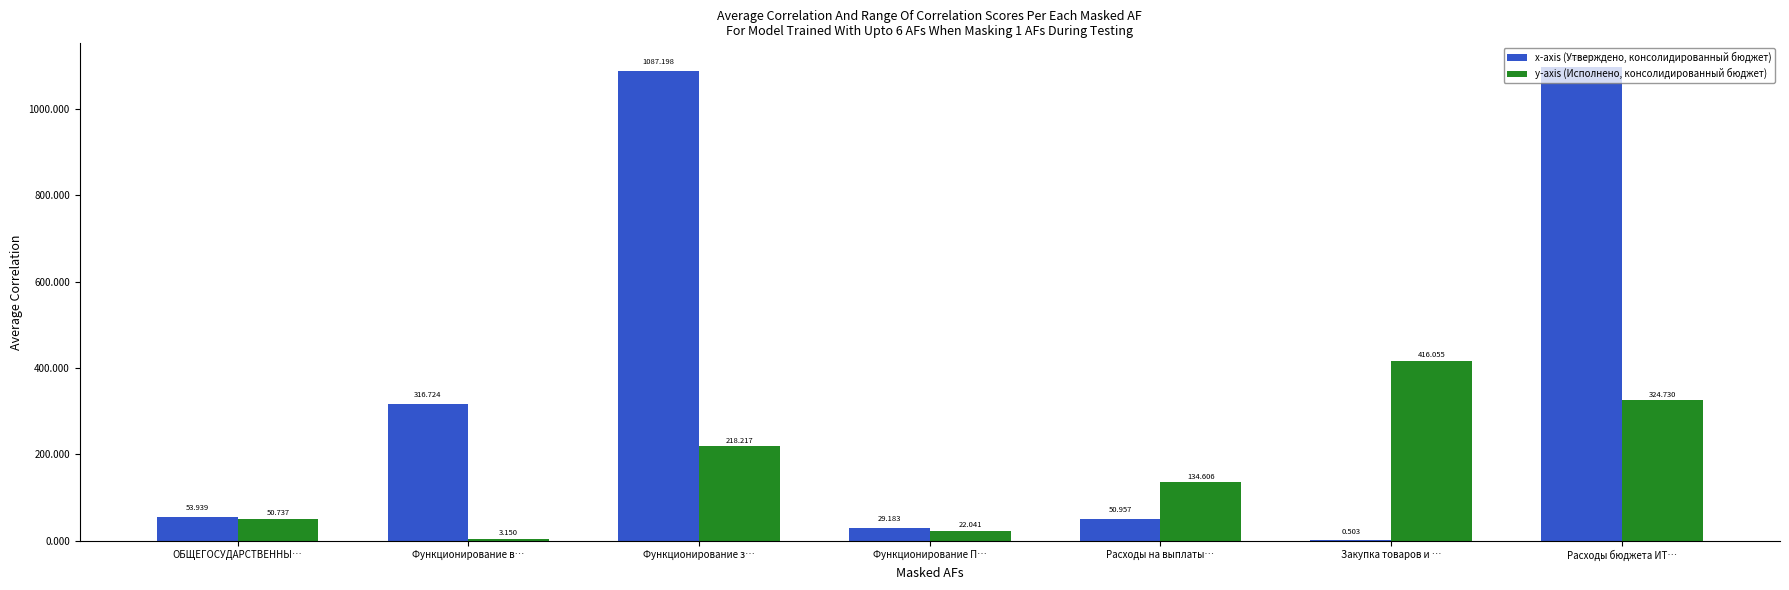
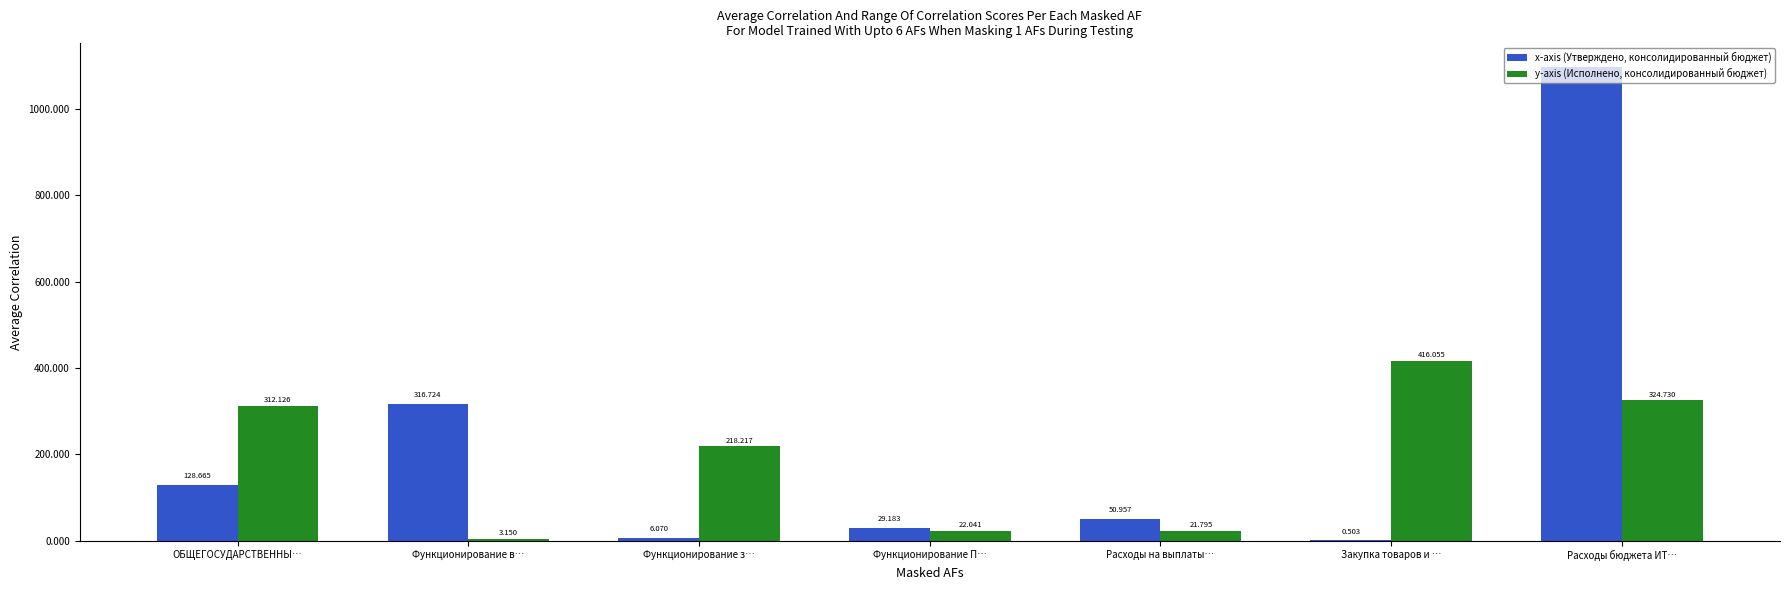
  {
    "x-axis (Утверждено, консолидированный бюджет)": {
-     "ОБЩЕГОСУДАРСТВЕННЫ…": 53.939,
-     "Функционирование з…": 1087.198
+     "ОБЩЕГОСУДАРСТВЕННЫ…": 128.665,
+     "Функционирование з…": 6.070
    },
    "y-axis (Исполнено, консолидированный бюджет)": {
-     "ОБЩЕГОСУДАРСТВЕННЫ…": 50.737,
-     "Расходы на выплаты…": 134.606
+     "ОБЩЕГОСУДАРСТВЕННЫ…": 312.126,
+     "Расходы на выплаты…": 21.795
    }
  }
